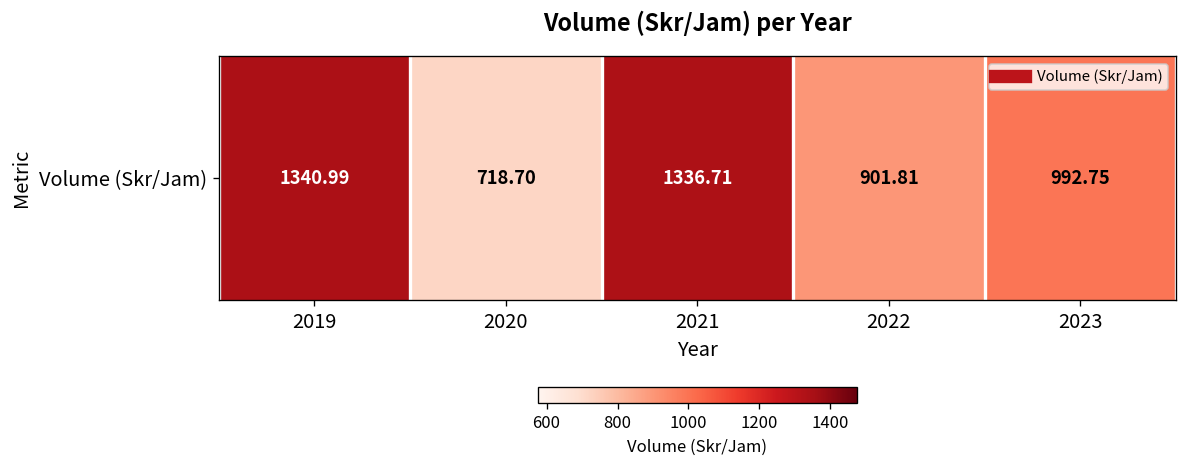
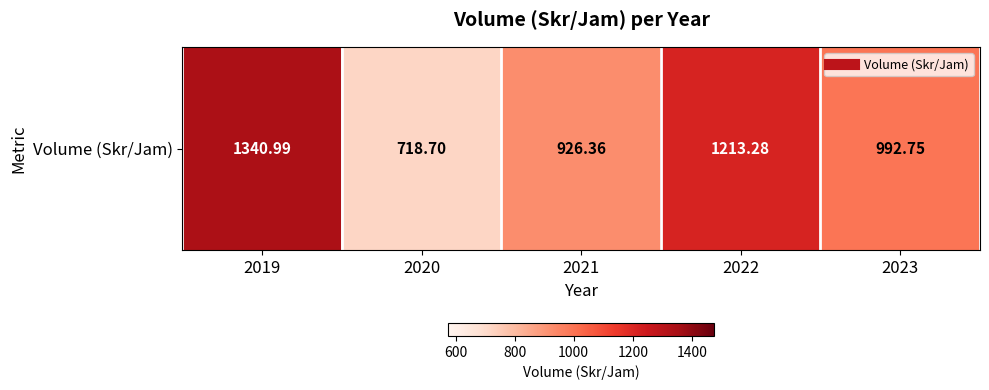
  {
    "Volume (Skr/Jam)": {
      "2019": 1340.99,
      "2020": 718.70,
-     "2021": 1336.71,
-     "2022": 901.81,
+     "2021": 926.36,
+     "2022": 1213.28,
      "2023": 992.75
    }
  }
